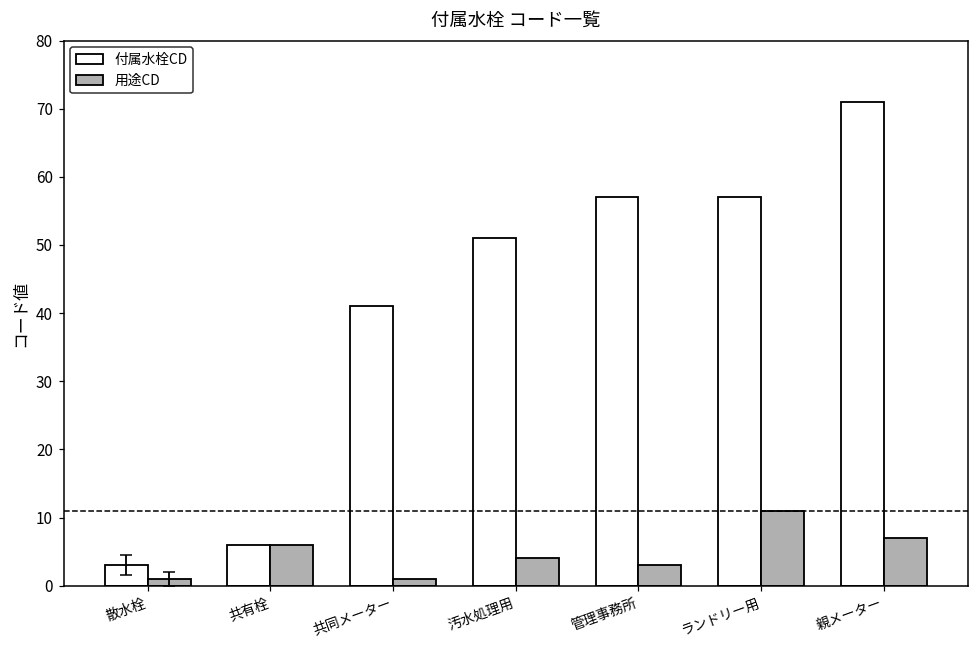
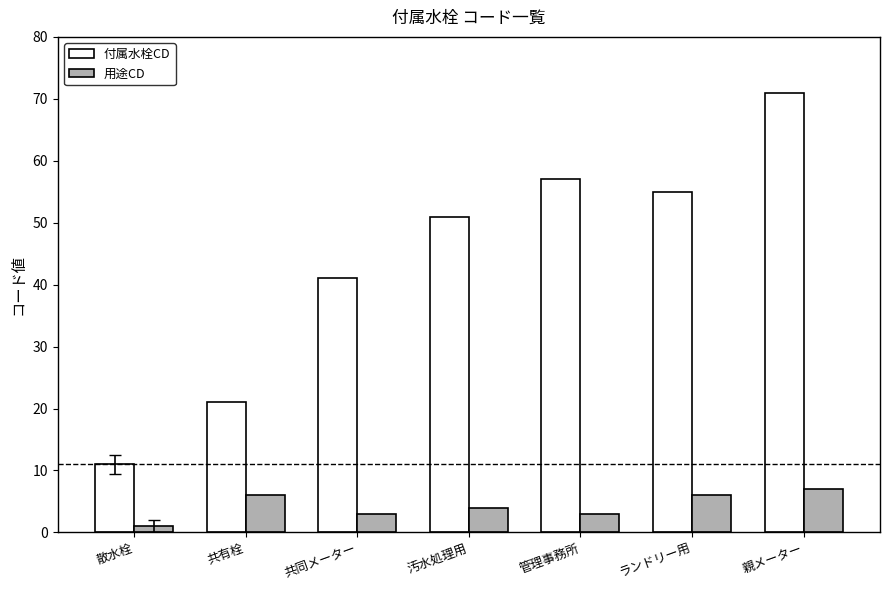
  {
    "付属水栓CD": {
-     "散水栓": 3,
-     "共有栓": 6,
+     "散水栓": 11,
+     "共有栓": 21,
      "共同メーター": 41,
      "汚水処理用": 51,
      "管理事務所": 57,
-     "ランドリー用": 57,
+     "ランドリー用": 55,
      "親メーター": 71
    },
    "用途CD": {
      "散水栓": 1,
      "共有栓": 6,
-     "共同メーター": 1,
+     "共同メーター": 3,
      "汚水処理用": 4,
      "管理事務所": 3,
-     "ランドリー用": 11,
+     "ランドリー用": 6,
      "親メーター": 7
    }
  }
